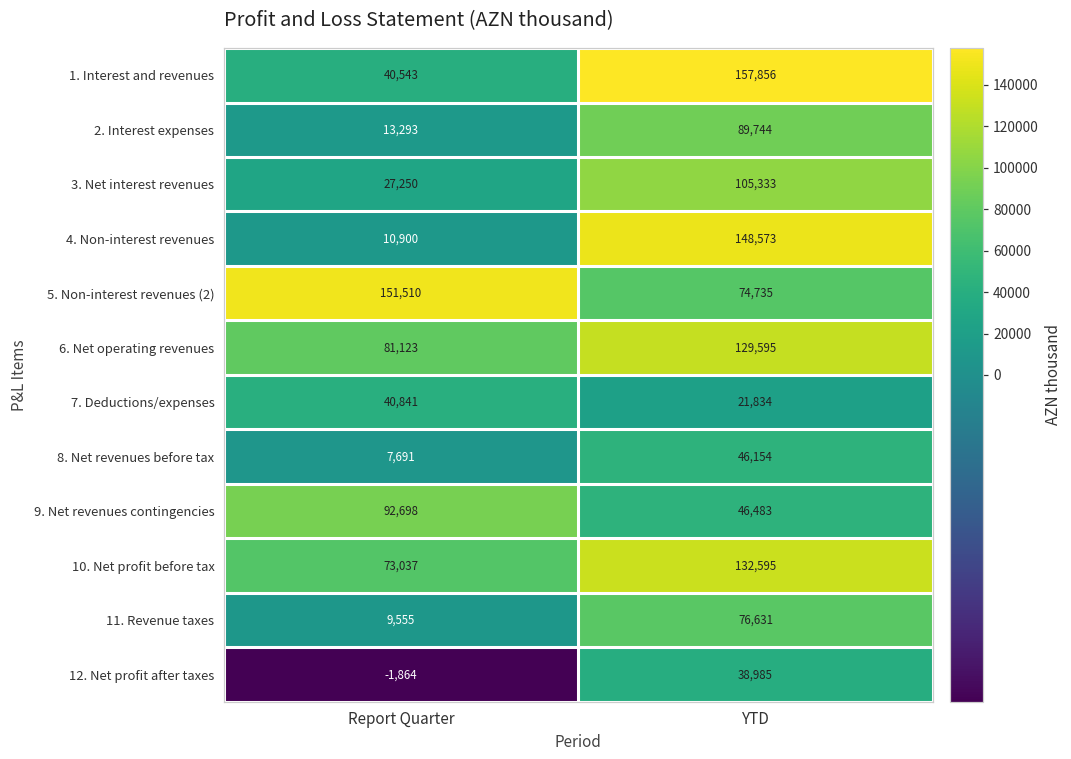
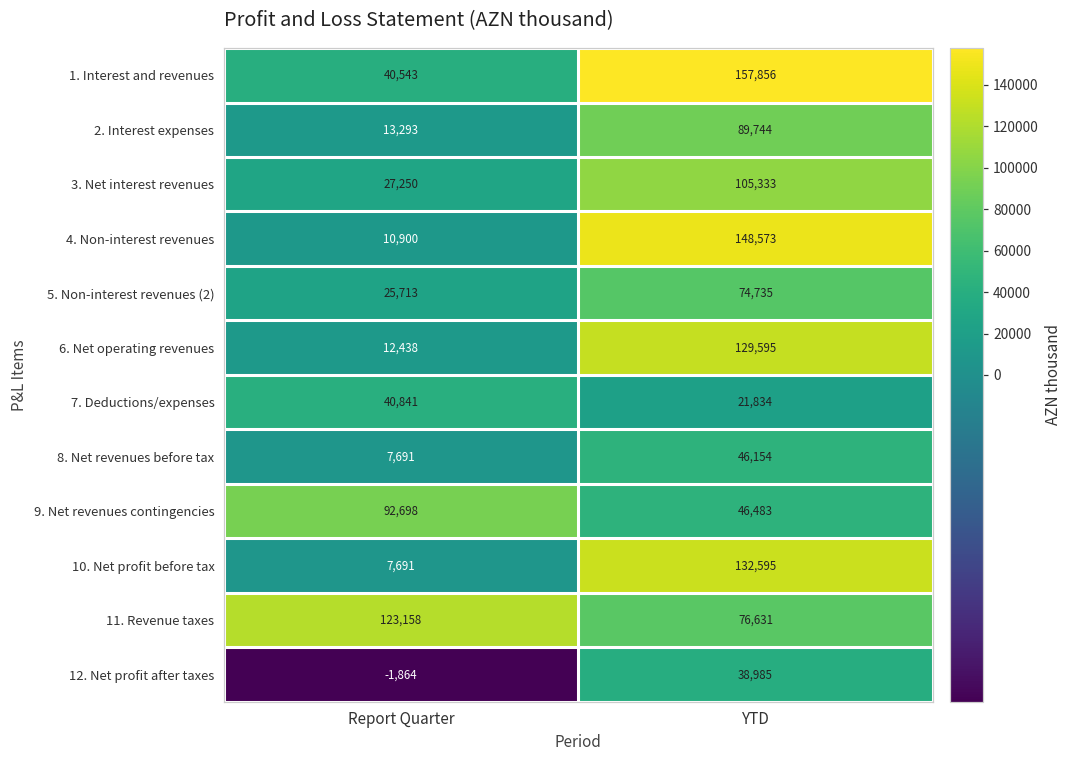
  {
    "1. Interest and revenues": {
      "Report Quarter": "40,543",
      "YTD": "157,856"
    },
    "2. Interest expenses": {
      "Report Quarter": "13,293",
      "YTD": "89,744"
    },
    "3. Net interest revenues": {
      "Report Quarter": "27,250",
      "YTD": "105,333"
    },
    "4. Non-interest revenues": {
      "Report Quarter": "10,900",
      "YTD": "148,573"
    },
    "5. Non-interest revenues (2)": {
-     "Report Quarter": "151,510",
+     "Report Quarter": "25,713",
      "YTD": "74,735"
    },
    "6. Net operating revenues": {
-     "Report Quarter": "81,123",
+     "Report Quarter": "12,438",
      "YTD": "129,595"
    },
    "7. Deductions/expenses": {
      "Report Quarter": "40,841",
      "YTD": "21,834"
    },
    "8. Net revenues before tax": {
      "Report Quarter": "7,691",
      "YTD": "46,154"
    },
    "9. Net revenues contingencies": {
      "Report Quarter": "92,698",
      "YTD": "46,483"
    },
    "10. Net profit before tax": {
-     "Report Quarter": "73,037",
+     "Report Quarter": "7,691",
      "YTD": "132,595"
    },
    "11. Revenue taxes": {
-     "Report Quarter": "9,555",
+     "Report Quarter": "123,158",
      "YTD": "76,631"
    },
    "12. Net profit after taxes": {
      "Report Quarter": "-1,864",
      "YTD": "38,985"
    }
  }
